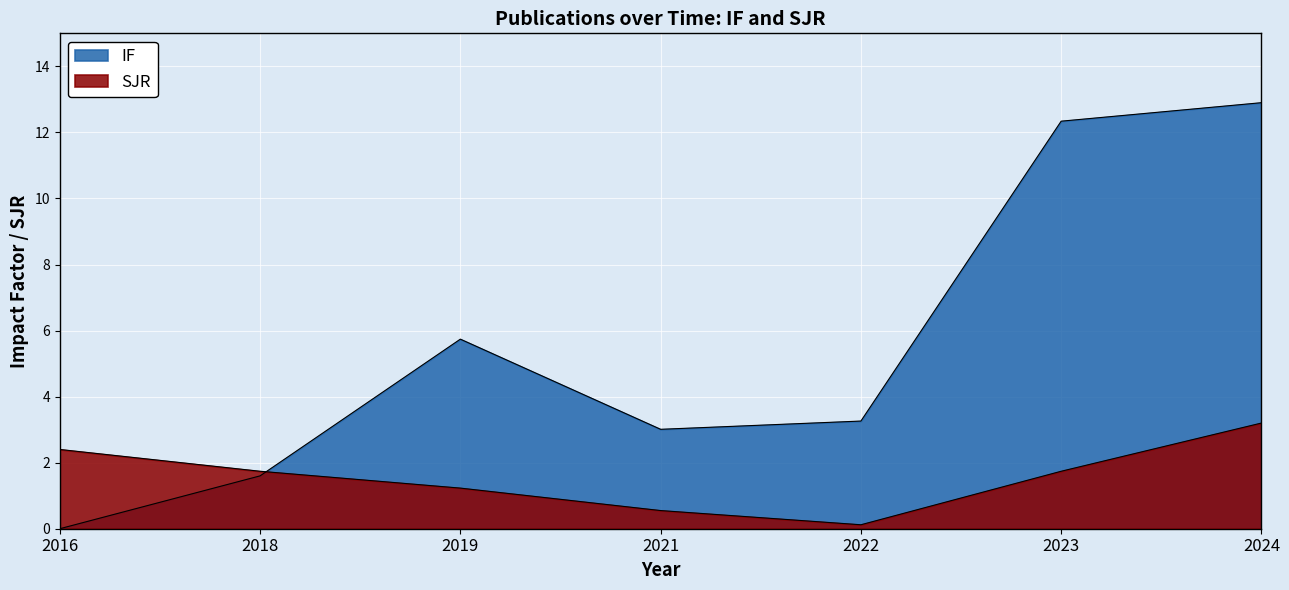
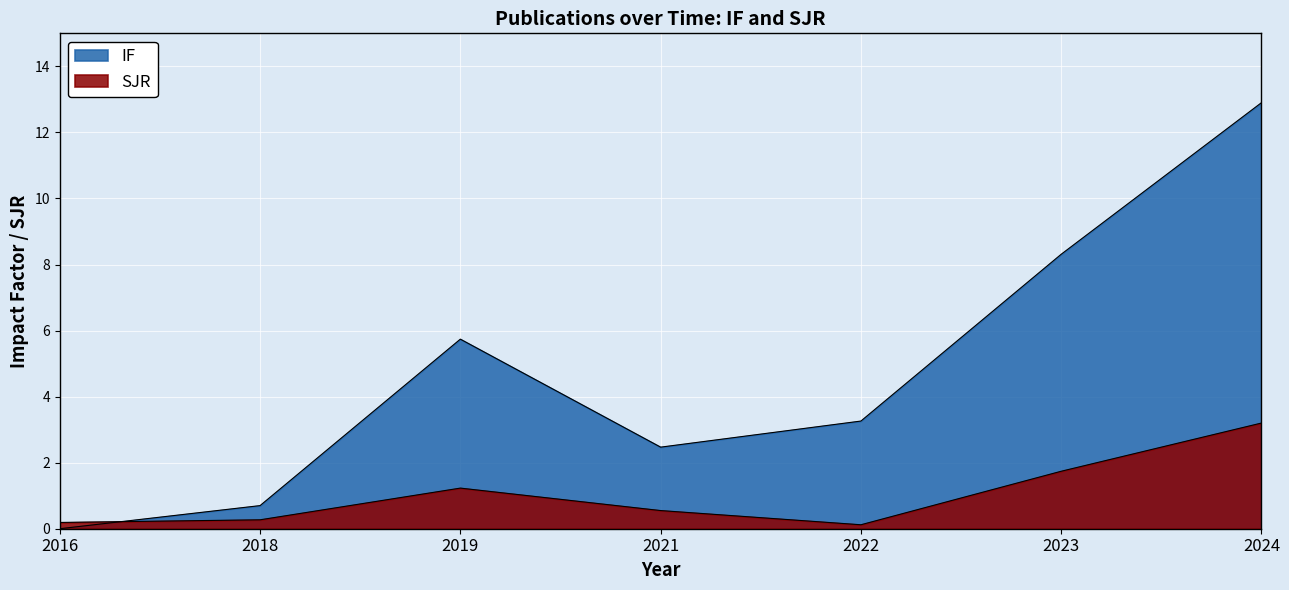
  {
    "IF": {
      "2016": 0.0,
-     "2018": 1.6,
+     "2018": 0.7,
      "2019": 5.7,
-     "2021": 3.0,
+     "2021": 2.5,
      "2022": 3.3,
-     "2023": 12.3,
+     "2023": 8.3,
      "2024": 12.9
    },
    "SJR": {
-     "2016": 2.4,
-     "2018": 1.7,
+     "2016": 0.2,
+     "2018": 0.3,
      "2019": 1.2,
      "2021": 0.6,
      "2022": 0.1,
      "2023": 1.7,
      "2024": 3.2
    }
  }
